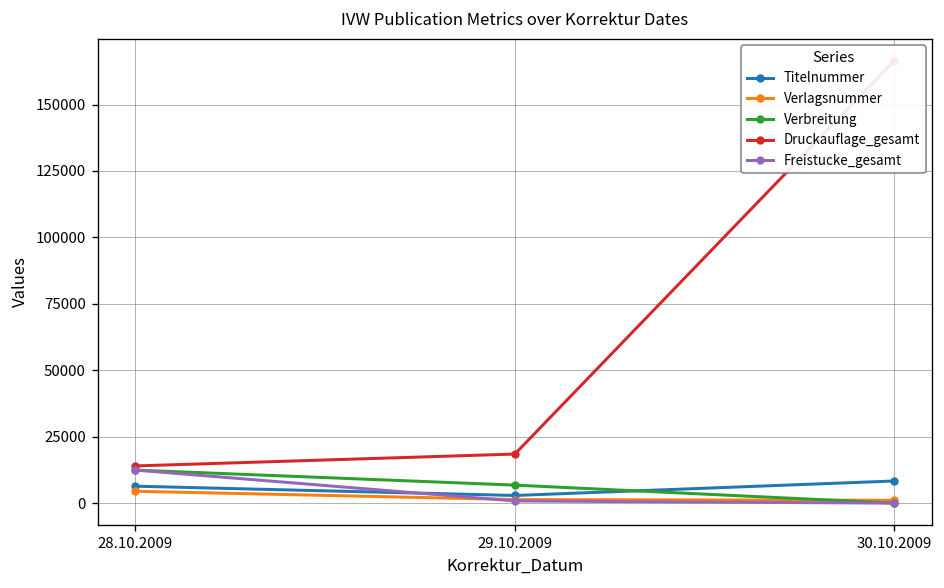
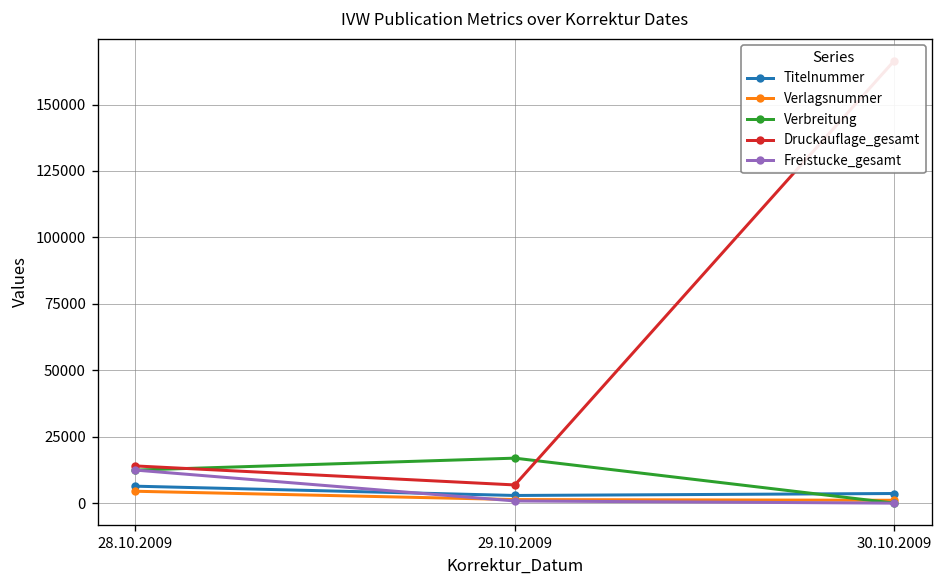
  {
    "Titelnummer": {
      "28.10.2009": 6000,
      "29.10.2009": 3000,
-     "30.10.2009": 8000
+     "30.10.2009": 4000
    },
    "Verlagsnummer": {
      "28.10.2009": 4000
    },
    "Verbreitung": {
-     "29.10.2009": 7000
+     "29.10.2009": 17000
    },
    "Druckauflage_gesamt": {
      "28.10.2009": 14000,
-     "29.10.2009": 18000
+     "29.10.2009": 7000
    }
  }
